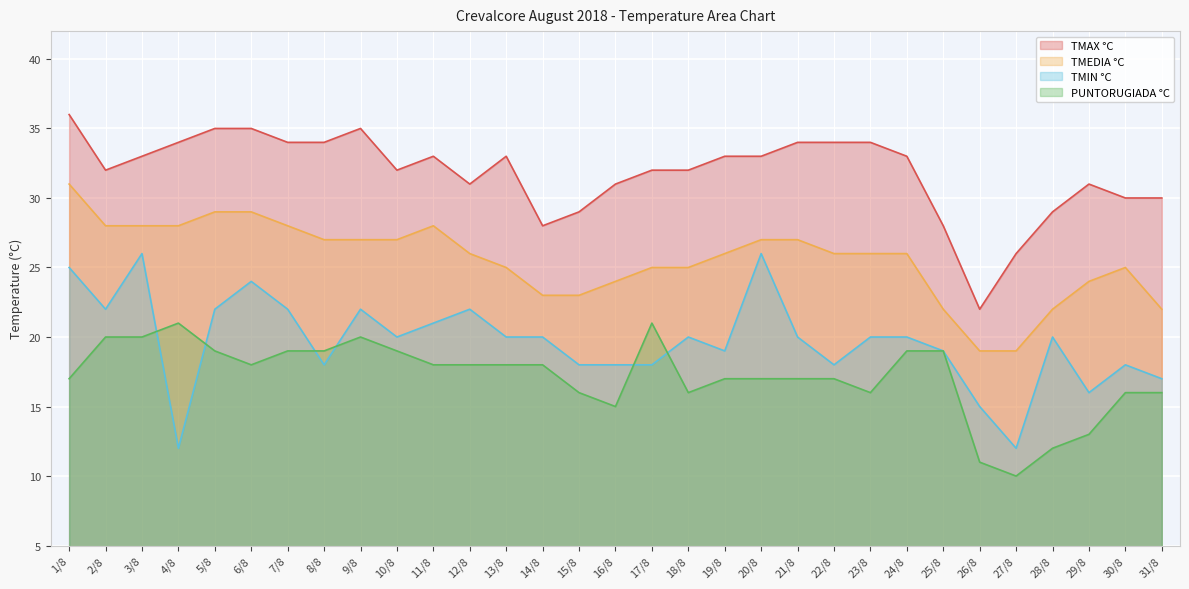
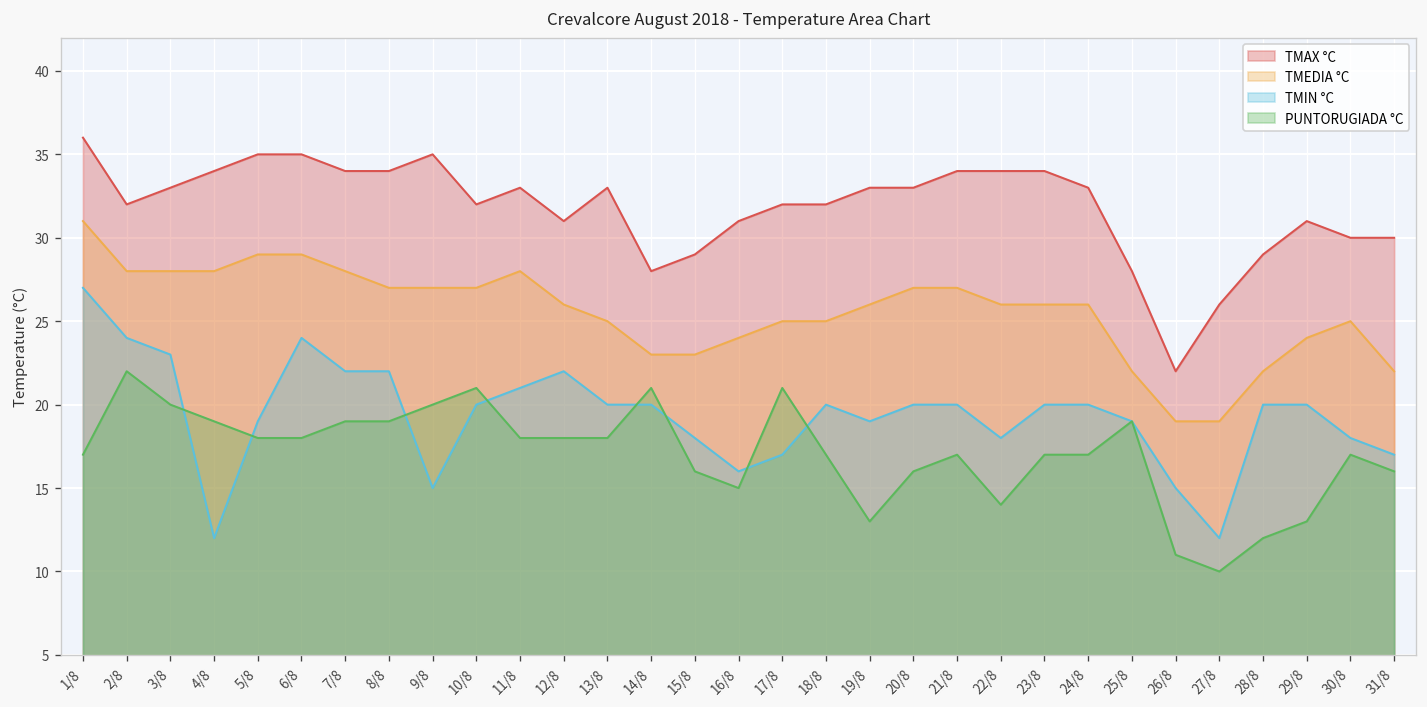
  {
    "TMIN °C": {
-     "1/8": 25,
-     "2/8": 22,
-     "3/8": 26,
+     "1/8": 27,
+     "2/8": 24,
+     "3/8": 23,
      "4/8": 12,
-     "5/8": 22,
+     "5/8": 19,
      "6/8": 24,
      "7/8": 22,
-     "8/8": 18,
-     "9/8": 22,
+     "8/8": 22,
+     "9/8": 15,
      "10/8": 20,
      "11/8": 21,
      "12/8": 22,
      "13/8": 20,
      "14/8": 20,
      "15/8": 18,
-     "16/8": 18,
-     "17/8": 18,
+     "16/8": 16,
+     "17/8": 17,
      "18/8": 20,
      "19/8": 19,
-     "20/8": 26,
+     "20/8": 20,
      "21/8": 20,
      "22/8": 18,
      "23/8": 20,
      "24/8": 20,
      "26/8": 15,
      "27/8": 12,
      "28/8": 20,
-     "29/8": 16,
+     "29/8": 20,
      "30/8": 18,
      "31/8": 17
    },
    "PUNTORUGIADA °C": {
      "1/8": 17,
-     "2/8": 20,
+     "2/8": 22,
      "3/8": 20,
-     "4/8": 21,
-     "5/8": 19,
+     "4/8": 19,
+     "5/8": 18,
      "6/8": 18,
      "7/8": 19,
      "8/8": 19,
      "9/8": 20,
-     "10/8": 19,
+     "10/8": 21,
      "11/8": 18,
      "12/8": 18,
      "13/8": 18,
-     "14/8": 18,
+     "14/8": 21,
      "15/8": 16,
      "16/8": 15,
      "17/8": 21,
-     "18/8": 16,
-     "19/8": 17,
-     "20/8": 17,
+     "18/8": 17,
+     "19/8": 13,
+     "20/8": 16,
      "21/8": 17,
-     "22/8": 17,
-     "23/8": 16,
-     "24/8": 19,
+     "22/8": 14,
+     "23/8": 17,
+     "24/8": 17,
      "26/8": 11,
      "27/8": 10,
      "28/8": 12,
      "29/8": 13,
-     "30/8": 16,
+     "30/8": 17,
      "31/8": 16
    }
  }
